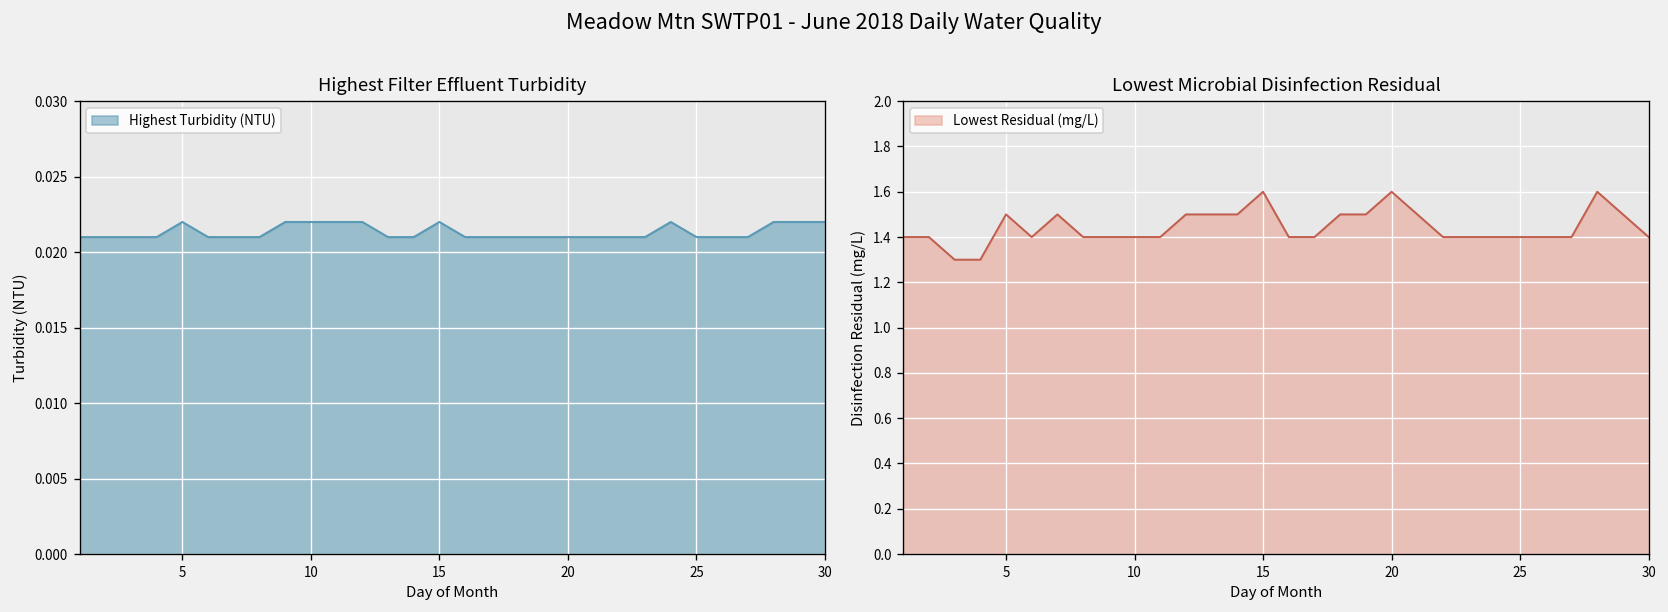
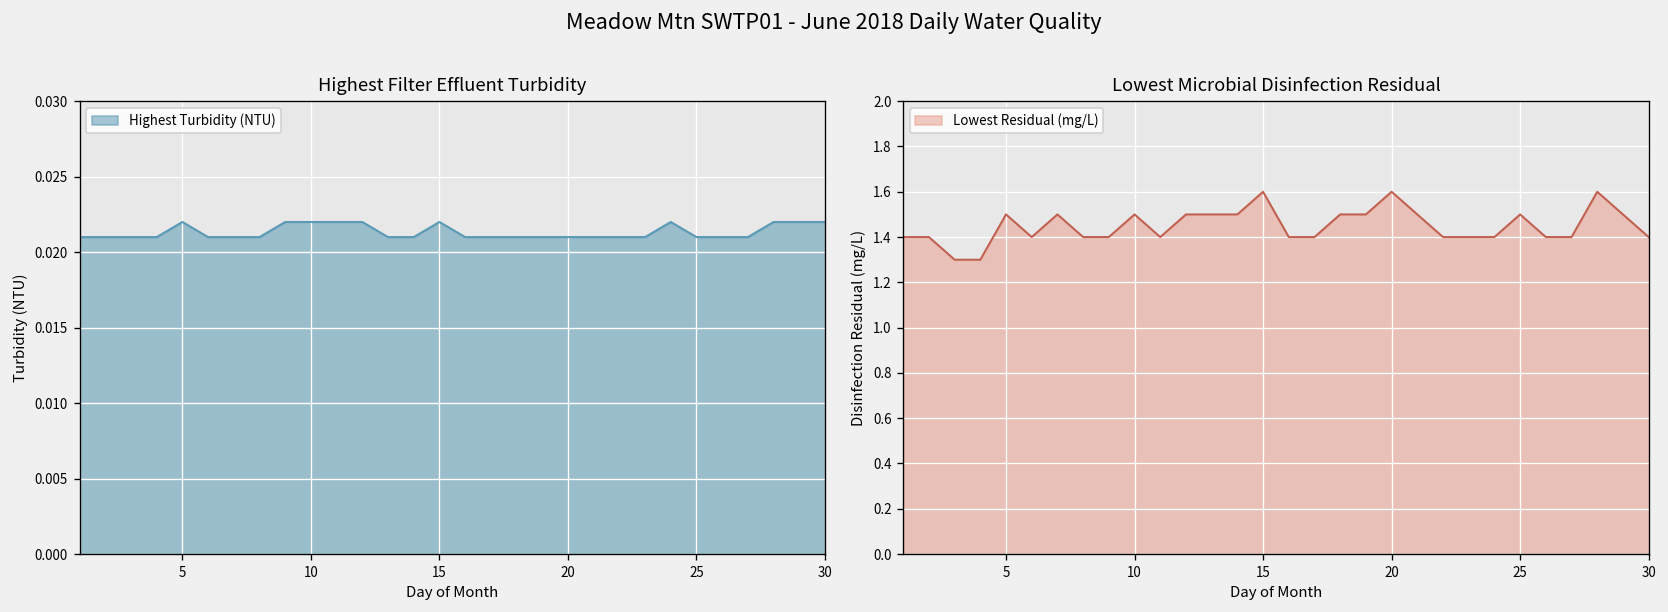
  {
    "Highest Filter Effluent Turbidity": {
      "5": 0.0220,
      "10": 0.0220,
      "15": 0.0220,
      "20": 0.0210,
      "25": 0.0210,
      "30": 0.0220
    },
    "Lowest Microbial Disinfection Residual": {
      "5": 1.5,
-     "10": 1.4,
+     "10": 1.5,
      "15": 1.6,
      "20": 1.6,
-     "25": 1.4,
+     "25": 1.5,
      "30": 1.4
    }
  }
